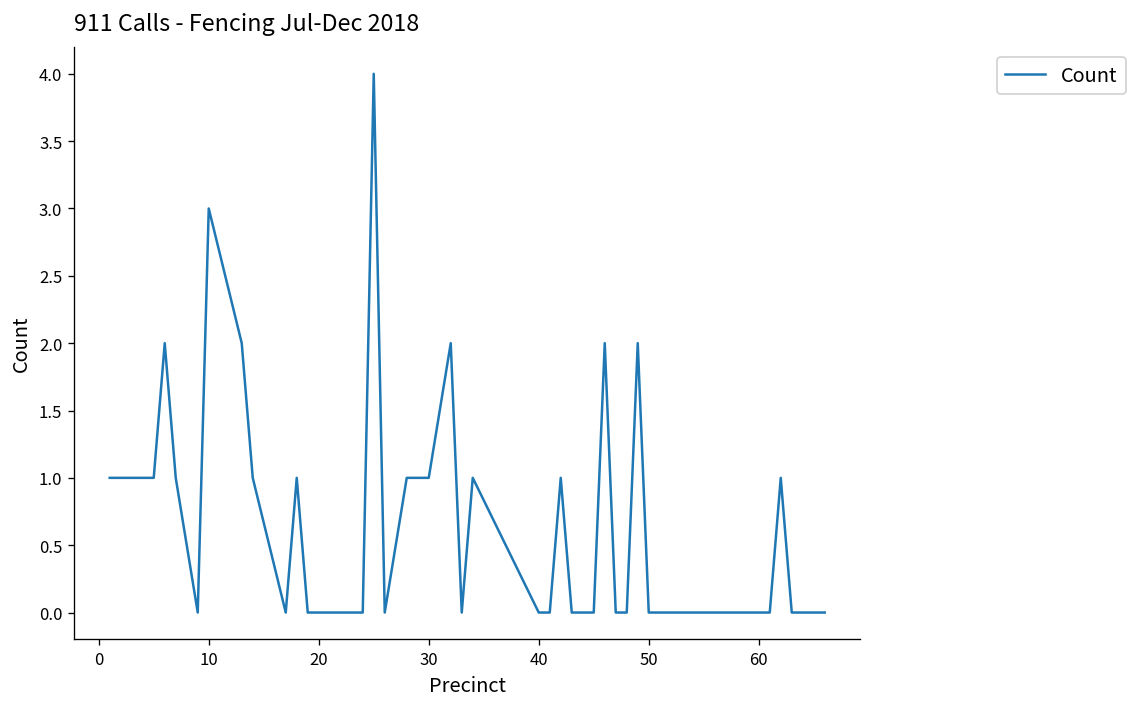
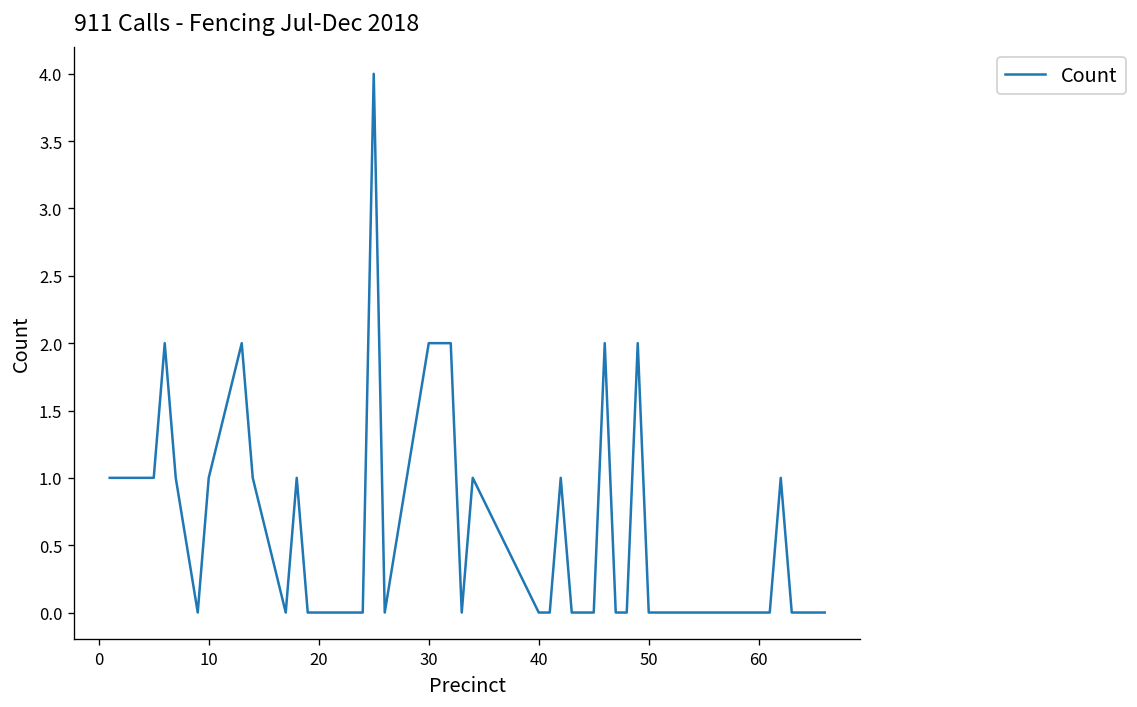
  {
-   "10": 3,
+   "10": 1,
    "20": 0,
-   "30": 1,
+   "30": 2,
    "40": 0,
    "50": 0,
    "60": 0
  }
